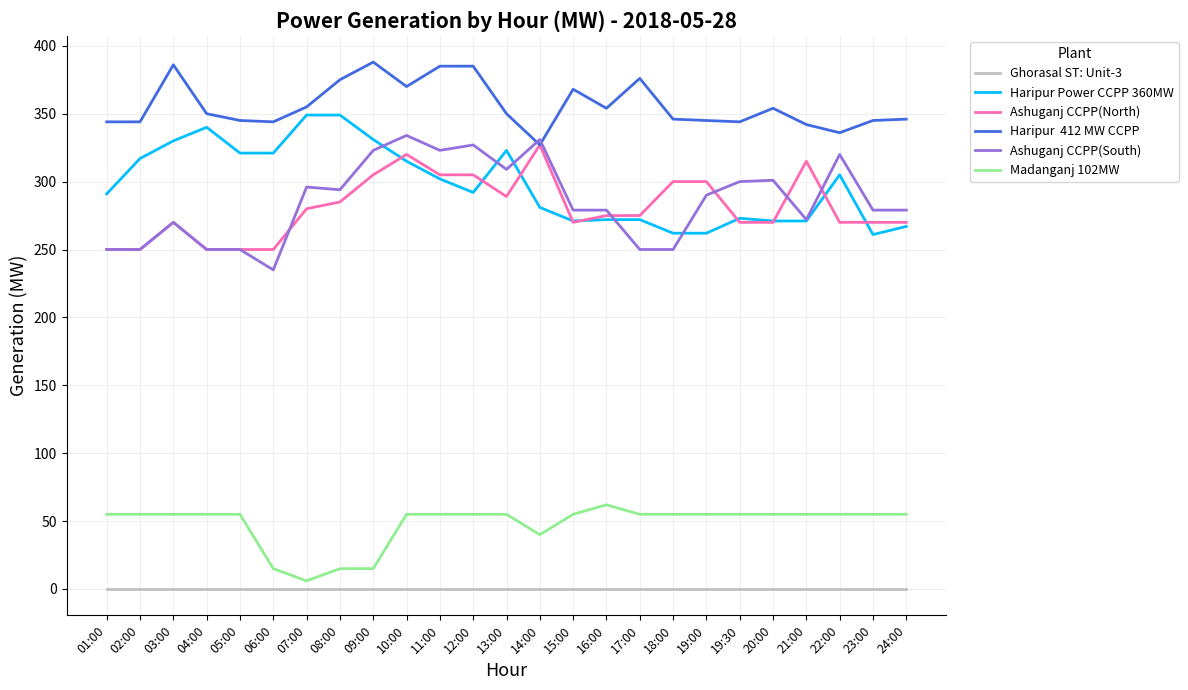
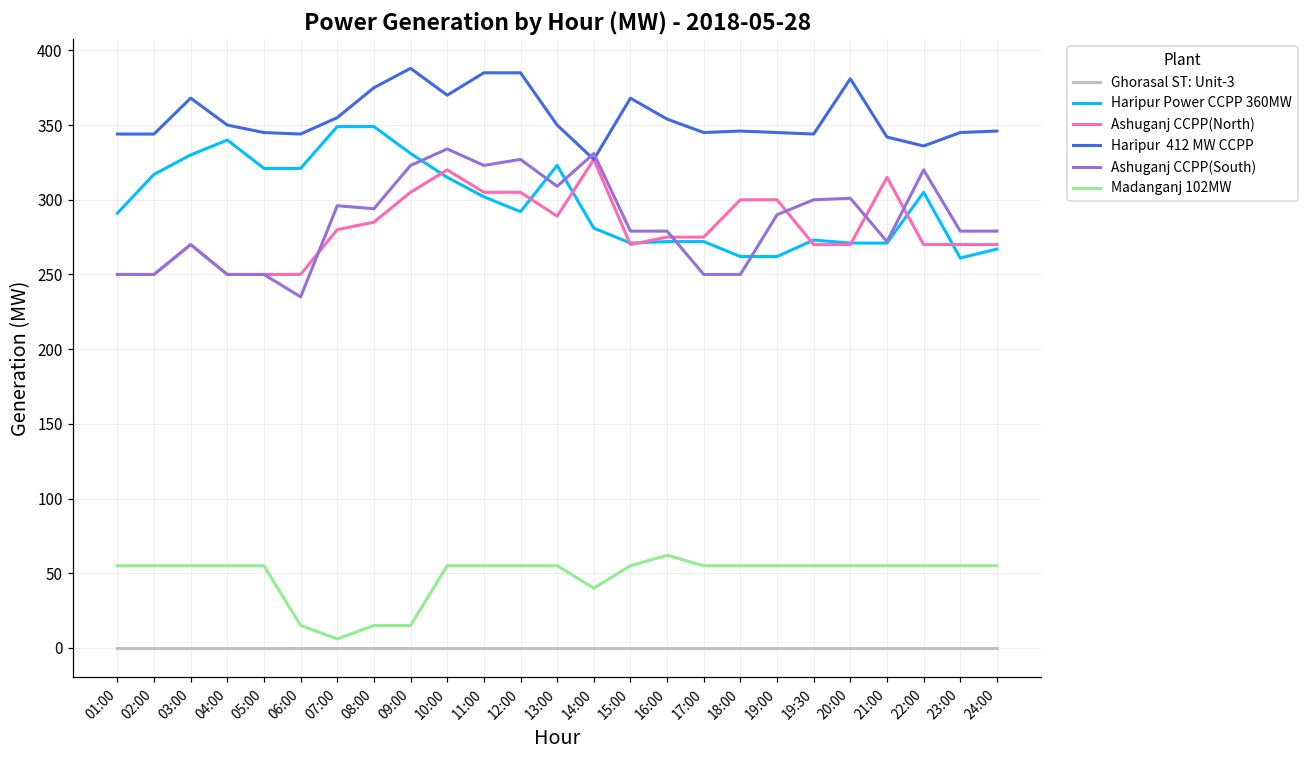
  {
    "Ghorasal ST: Unit-3": {
      "01:00": 0,
      "02:00": 0,
      "03:00": 0,
      "04:00": 0,
      "05:00": 0,
      "06:00": 0,
      "07:00": 0,
      "08:00": 0,
      "09:00": 0,
      "10:00": 0,
      "11:00": 0,
      "12:00": 0,
      "13:00": 0,
      "14:00": 0,
      "15:00": 0,
      "16:00": 0,
      "17:00": 0,
      "18:00": 0,
      "19:00": 0,
      "19:30": 0,
      "20:00": 0,
      "21:00": 0,
      "22:00": 0,
      "23:00": 0,
      "24:00": 0
    },
    "Haripur Power CCPP 360MW": {
      "01:00": 291,
      "02:00": 317,
      "03:00": 330,
      "04:00": 340,
      "05:00": 321,
      "06:00": 321,
      "07:00": 349,
      "08:00": 349,
      "09:00": 331,
      "10:00": 315,
      "11:00": 302,
      "12:00": 292,
      "13:00": 323,
      "14:00": 281,
      "16:00": 272,
      "17:00": 272,
      "18:00": 262,
      "19:00": 262,
      "19:30": 273,
      "22:00": 305,
      "23:00": 261,
      "24:00": 267
    },
    "Ashuganj CCPP(North)": {
      "06:00": 250,
      "07:00": 280,
      "08:00": 285,
      "09:00": 305,
      "10:00": 320,
      "11:00": 305,
      "12:00": 305,
      "13:00": 289,
      "16:00": 275,
      "17:00": 275,
      "18:00": 300,
      "19:00": 300,
      "19:30": 270,
      "21:00": 315,
      "22:00": 270,
      "23:00": 270,
      "24:00": 270
    },
    "Haripur 412 MW CCPP": {
      "01:00": 344,
      "02:00": 344,
-     "03:00": 386,
+     "03:00": 368,
      "04:00": 350,
      "05:00": 345,
      "06:00": 344,
      "07:00": 355,
      "08:00": 375,
      "09:00": 388,
      "10:00": 370,
      "11:00": 385,
      "12:00": 385,
      "13:00": 350,
      "15:00": 368,
      "16:00": 354,
-     "17:00": 376,
+     "17:00": 345,
      "18:00": 346,
      "19:00": 345,
      "19:30": 344,
-     "20:00": 354,
+     "20:00": 381,
      "21:00": 342,
      "22:00": 336,
      "23:00": 345,
      "24:00": 346
    },
    "Ashuganj CCPP(South)": {
      "06:00": 235,
      "07:00": 296,
      "08:00": 294,
      "09:00": 323,
      "10:00": 334,
      "11:00": 323,
      "12:00": 327,
      "13:00": 309,
      "14:00": 331,
      "15:00": 279,
      "16:00": 279,
      "17:00": 250,
      "18:00": 250,
      "19:00": 290,
      "19:30": 300,
      "20:00": 301,
      "22:00": 320,
      "23:00": 279,
      "24:00": 279
    },
    "Madanganj 102MW": {
      "01:00": 55,
      "02:00": 55,
      "03:00": 55,
      "04:00": 55,
      "05:00": 55,
      "06:00": 15,
      "07:00": 6,
      "08:00": 15,
      "09:00": 15,
      "10:00": 55,
      "11:00": 55,
      "12:00": 55,
      "13:00": 55,
      "14:00": 40,
      "15:00": 55,
      "16:00": 62,
      "17:00": 55,
      "18:00": 55,
      "19:00": 55,
      "19:30": 55,
      "20:00": 55,
      "21:00": 55,
      "22:00": 55,
      "23:00": 55,
      "24:00": 55
    }
  }
